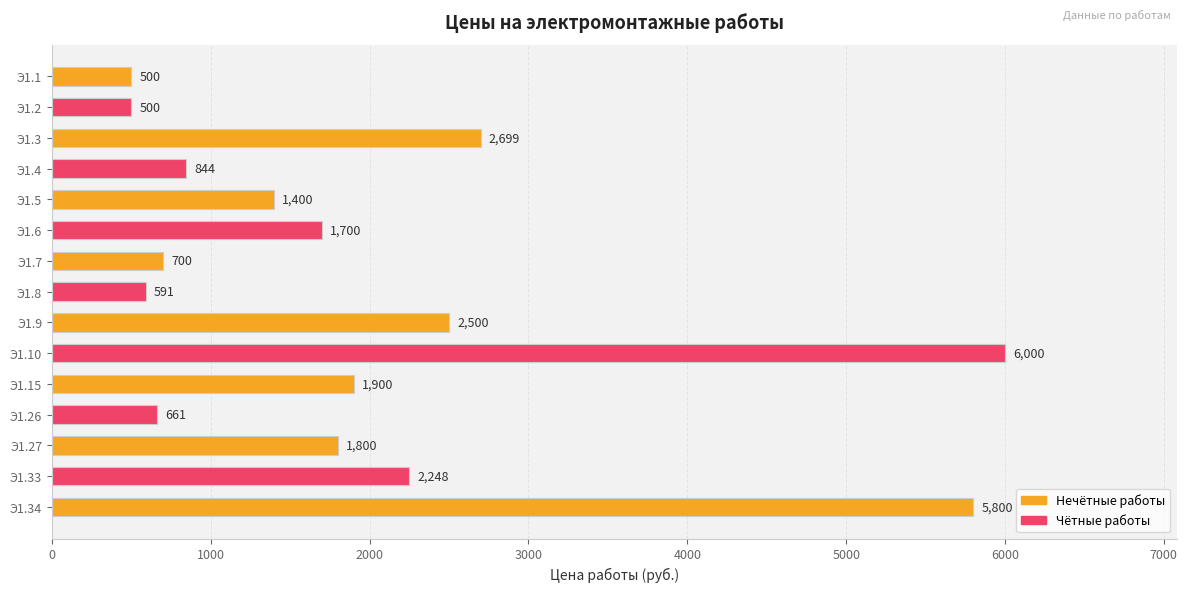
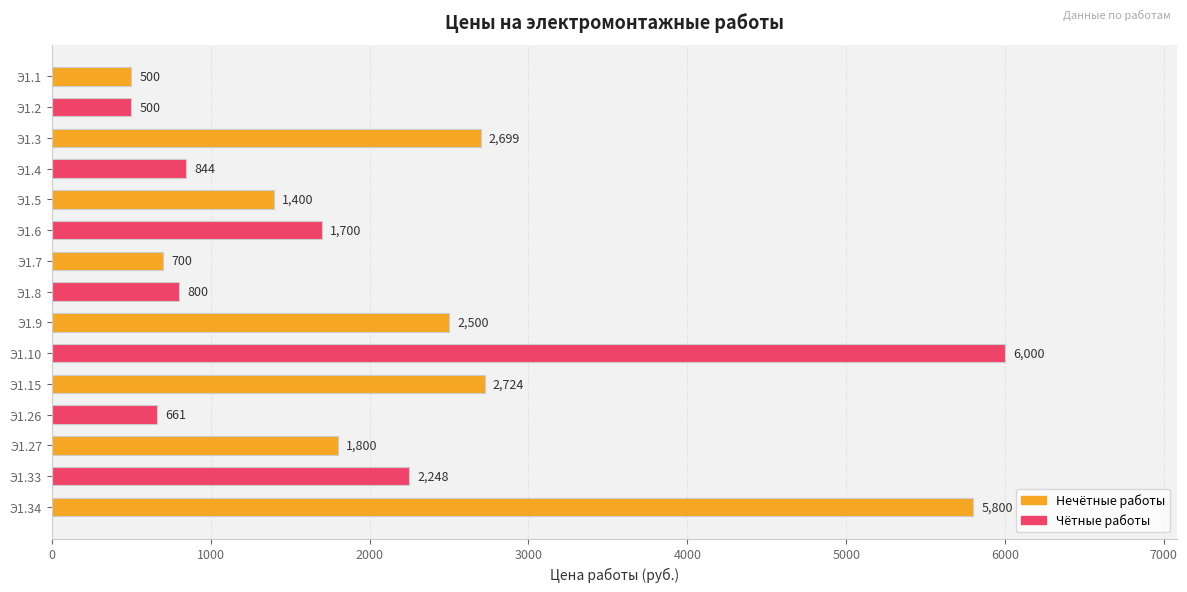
  {
    "Э1.1": "500",
    "Э1.2": "500",
    "Э1.3": "2,699",
    "Э1.4": "844",
    "Э1.5": "1,400",
    "Э1.6": "1,700",
    "Э1.7": "700",
-   "Э1.8": "591",
+   "Э1.8": "800",
    "Э1.9": "2,500",
    "Э1.10": "6,000",
-   "Э1.15": "1,900",
+   "Э1.15": "2,724",
    "Э1.26": "661",
    "Э1.27": "1,800",
    "Э1.33": "2,248",
    "Э1.34": "5,800"
  }
